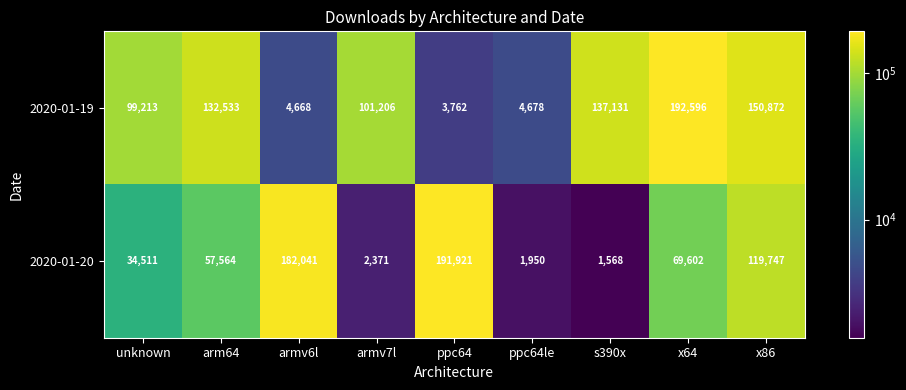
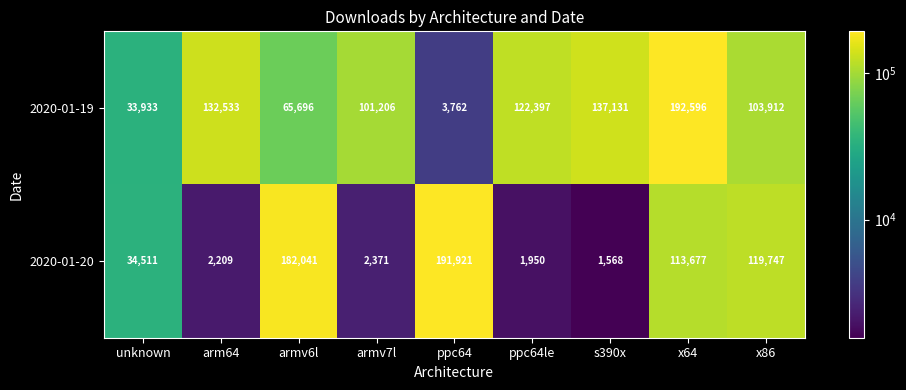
  {
    "2020-01-19": {
-     "unknown": "99,213",
+     "unknown": "33,933",
      "arm64": "132,533",
-     "armv6l": "4,668",
+     "armv6l": "65,696",
      "armv7l": "101,206",
      "ppc64": "3,762",
-     "ppc64le": "4,678",
+     "ppc64le": "122,397",
      "s390x": "137,131",
      "x64": "192,596",
-     "x86": "150,872"
+     "x86": "103,912"
    },
    "2020-01-20": {
      "unknown": "34,511",
-     "arm64": "57,564",
+     "arm64": "2,209",
      "armv6l": "182,041",
      "armv7l": "2,371",
      "ppc64": "191,921",
      "ppc64le": "1,950",
      "s390x": "1,568",
-     "x64": "69,602",
+     "x64": "113,677",
      "x86": "119,747"
    }
  }
